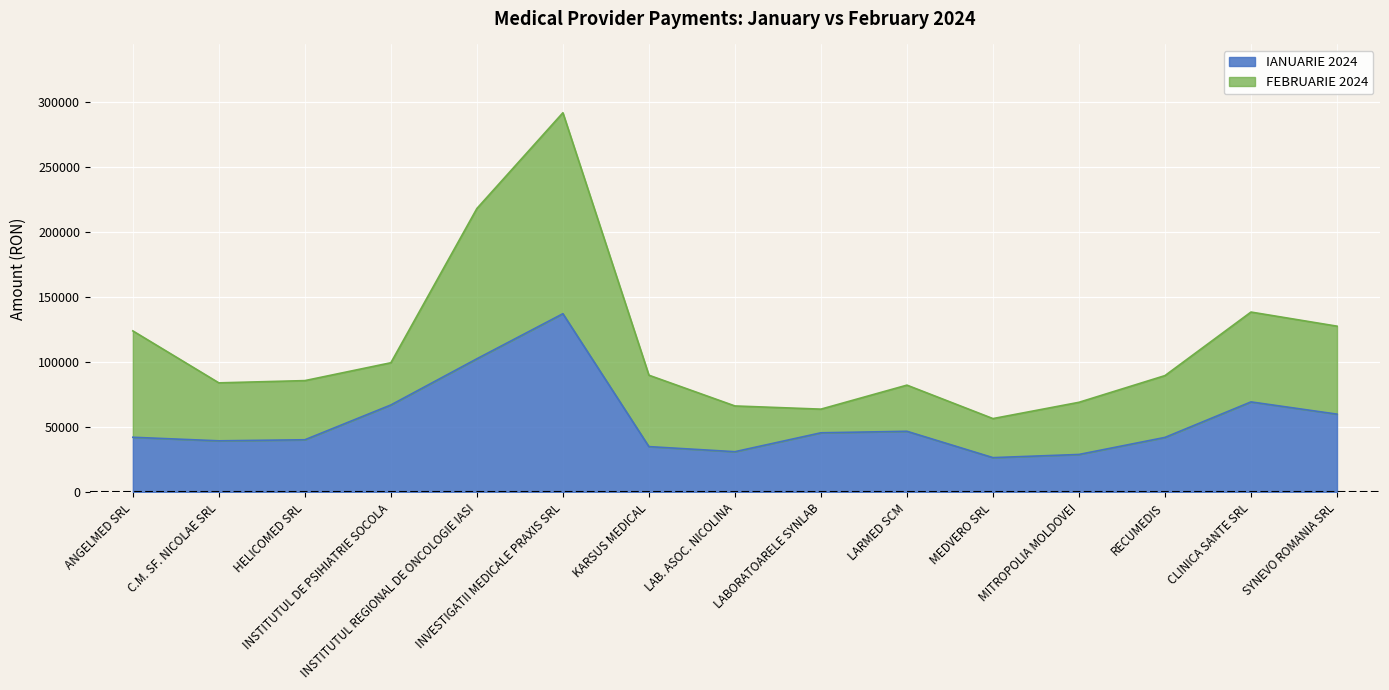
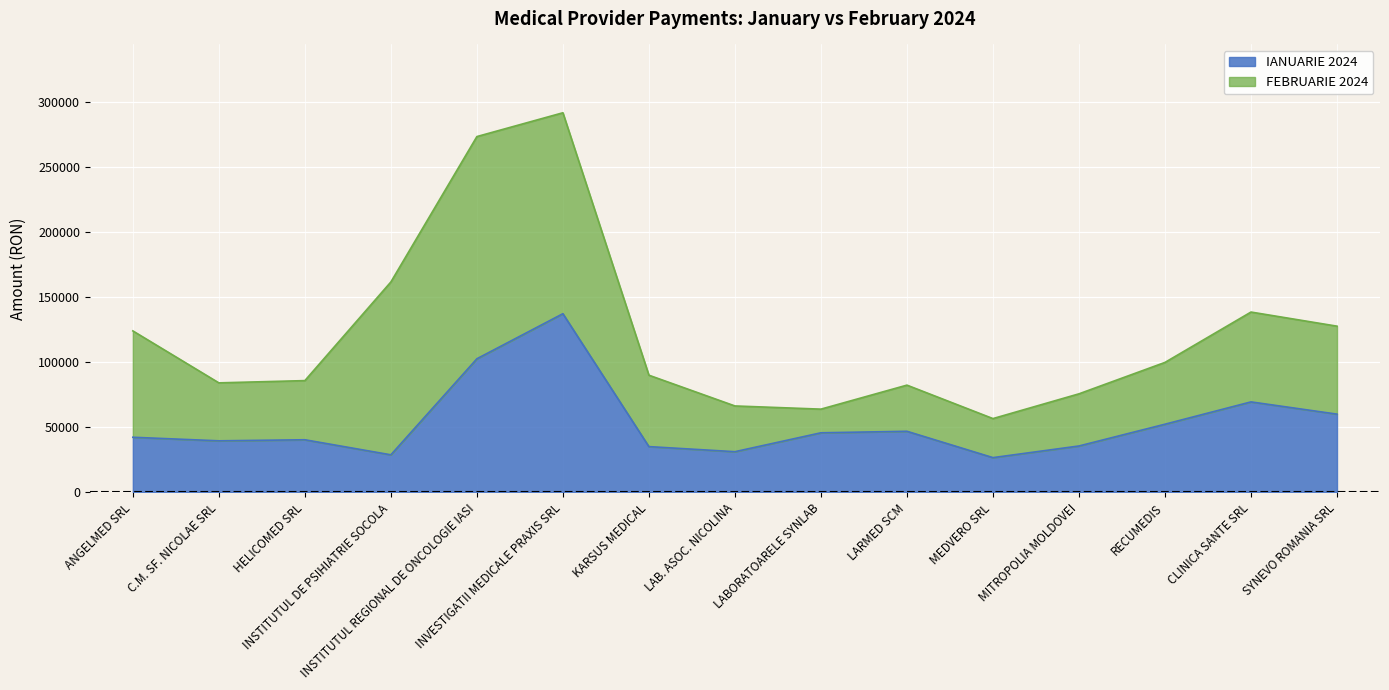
  {
    "IANUARIE 2024": {
      "ANGELMED SRL": 42000,
      "C.M. SF. NICOLAE SRL": 40000,
      "HELICOMED SRL": 40000,
-     "INSTITUTUL DE PSIHIATRIE SOCOLA": 67000,
+     "INSTITUTUL DE PSIHIATRIE SOCOLA": 29000,
      "INSTITUTUL REGIONAL DE ONCOLOGIE IASI": 103000,
      "INVESTIGATII MEDICALE PRAXIS SRL": 137000,
      "KARSUS MEDICAL": 35000,
      "LAB. ASOC. NICOLINA": 31000,
      "LABORATOARELE SYNLAB": 46000,
      "LARMED SCM": 47000,
      "MEDVERO SRL": 27000,
-     "MITROPOLIA MOLDOVEI": 29000,
-     "RECUMEDIS": 42000,
+     "MITROPOLIA MOLDOVEI": 36000,
+     "RECUMEDIS": 52000,
      "CLINICA SANTE SRL": 69000,
      "SYNEVO ROMANIA SRL": 60000
    },
    "FEBRUARIE 2024": {
      "ANGELMED SRL": 82000,
      "C.M. SF. NICOLAE SRL": 45000,
      "HELICOMED SRL": 45000,
-     "INSTITUTUL DE PSIHIATRIE SOCOLA": 32000,
-     "INSTITUTUL REGIONAL DE ONCOLOGIE IASI": 115000,
+     "INSTITUTUL DE PSIHIATRIE SOCOLA": 133000,
+     "INSTITUTUL REGIONAL DE ONCOLOGIE IASI": 171000,
      "INVESTIGATII MEDICALE PRAXIS SRL": 154000,
      "KARSUS MEDICAL": 55000,
      "LAB. ASOC. NICOLINA": 35000,
      "LABORATOARELE SYNLAB": 18000,
      "LARMED SCM": 35000,
      "MEDVERO SRL": 30000,
      "MITROPOLIA MOLDOVEI": 40000,
      "RECUMEDIS": 47000,
      "CLINICA SANTE SRL": 69000,
      "SYNEVO ROMANIA SRL": 68000
    }
  }
